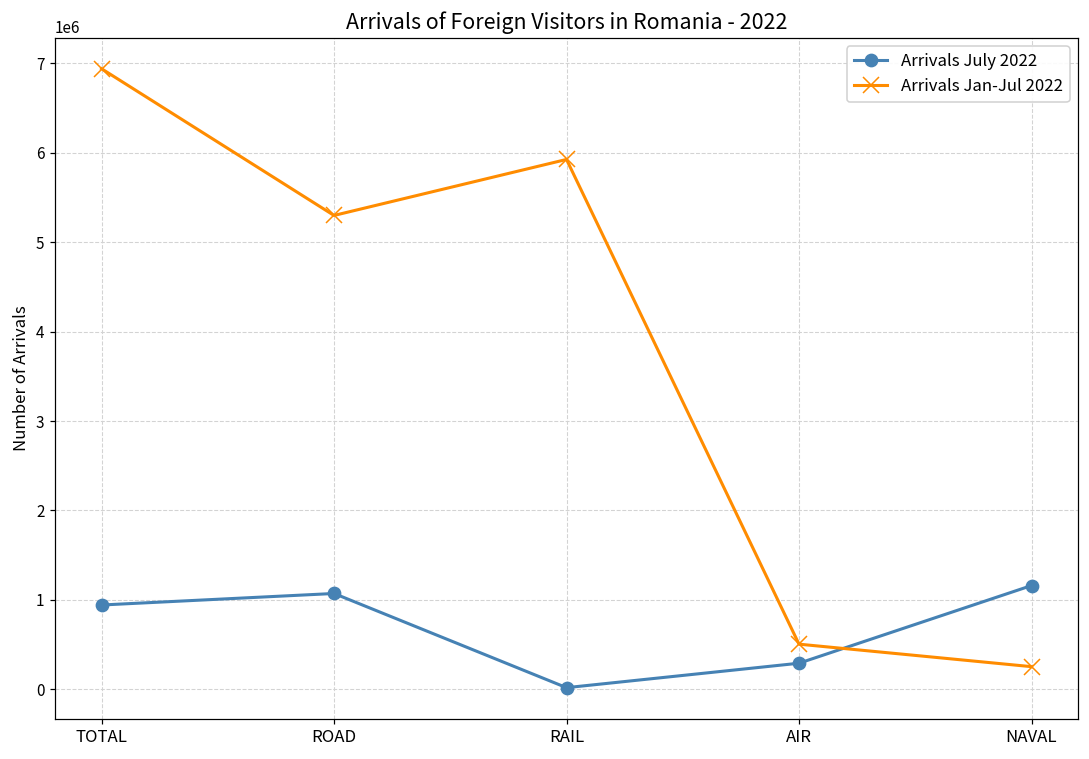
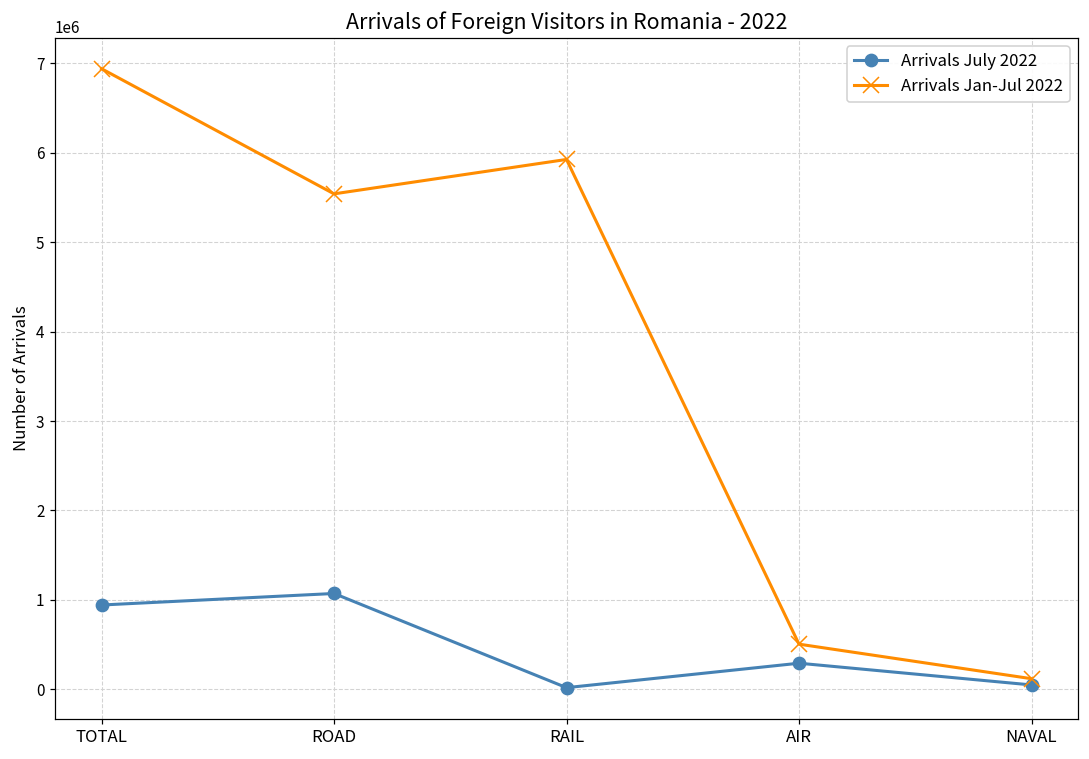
  {
    "Arrivals July 2022": {
      "TOTAL": 900000,
      "ROAD": 1100000,
      "RAIL": 0,
      "AIR": 300000,
-     "NAVAL": 1200000
+     "NAVAL": 0
    },
    "Arrivals Jan-Jul 2022": {
      "TOTAL": 6900000,
-     "ROAD": 5300000,
+     "ROAD": 5500000,
      "RAIL": 5900000,
      "AIR": 500000,
-     "NAVAL": 300000
+     "NAVAL": 100000
    }
  }
